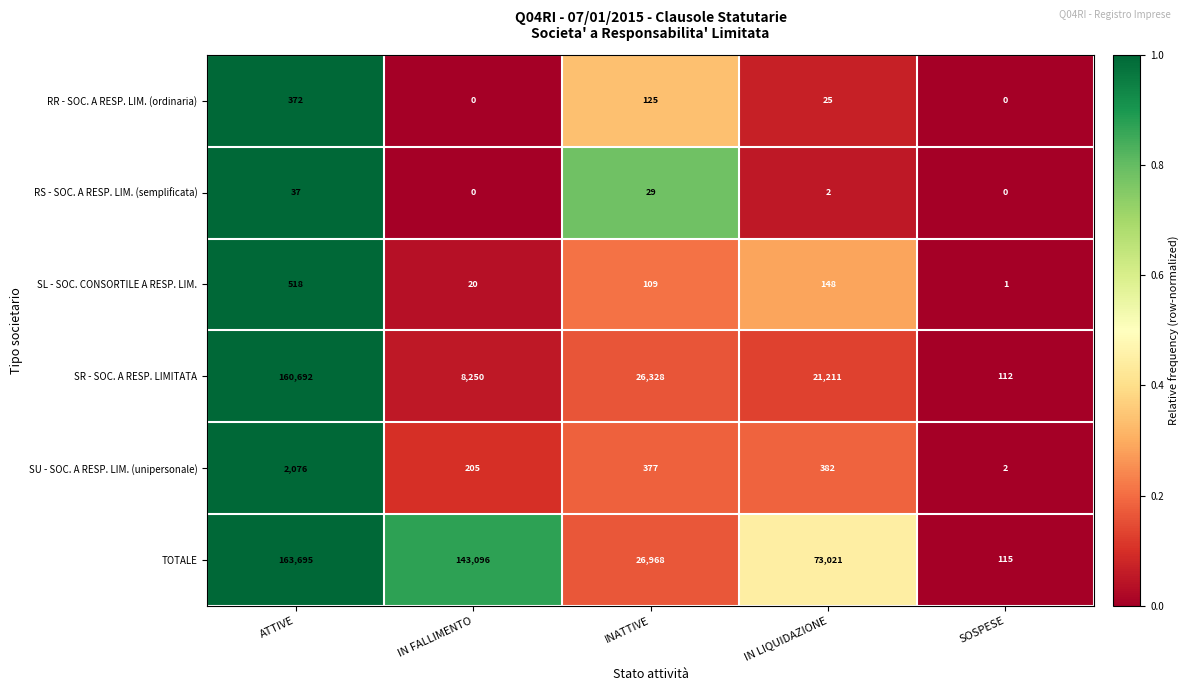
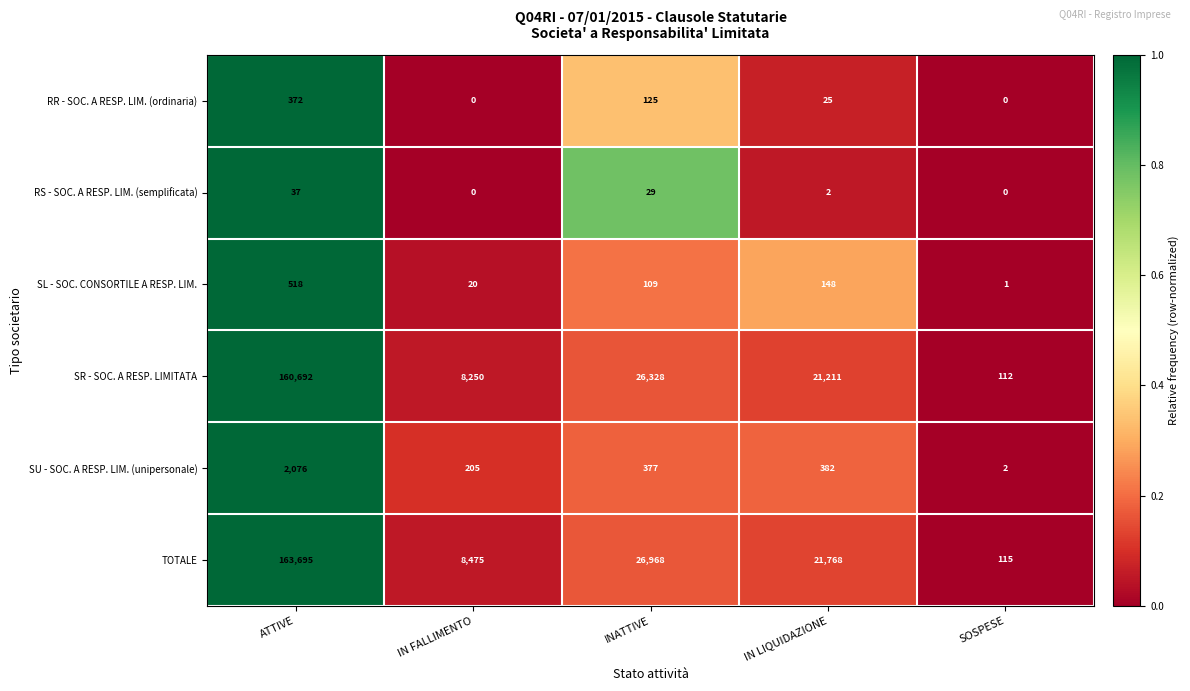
  {
    "RR - SOC. A RESP. LIM. (ordinaria)": {
      "ATTIVE": "372",
      "IN FALLIMENTO": "0",
      "INATTIVE": "125",
      "IN LIQUIDAZIONE": "25",
      "SOSPESE": "0"
    },
    "RS - SOC. A RESP. LIM. (semplificata)": {
      "ATTIVE": "37",
      "IN FALLIMENTO": "0",
      "INATTIVE": "29",
      "IN LIQUIDAZIONE": "2",
      "SOSPESE": "0"
    },
    "SL - SOC. CONSORTILE A RESP. LIM.": {
      "ATTIVE": "518",
      "IN FALLIMENTO": "20",
      "INATTIVE": "109",
      "IN LIQUIDAZIONE": "148",
      "SOSPESE": "1"
    },
    "SR - SOC. A RESP. LIMITATA": {
      "ATTIVE": "160,692",
      "IN FALLIMENTO": "8,250",
      "INATTIVE": "26,328",
      "IN LIQUIDAZIONE": "21,211",
      "SOSPESE": "112"
    },
    "SU - SOC. A RESP. LIM. (unipersonale)": {
      "ATTIVE": "2,076",
      "IN FALLIMENTO": "205",
      "INATTIVE": "377",
      "IN LIQUIDAZIONE": "382",
      "SOSPESE": "2"
    },
    "TOTALE": {
      "ATTIVE": "163,695",
-     "IN FALLIMENTO": "143,096",
+     "IN FALLIMENTO": "8,475",
      "INATTIVE": "26,968",
-     "IN LIQUIDAZIONE": "73,021",
+     "IN LIQUIDAZIONE": "21,768",
      "SOSPESE": "115"
    }
  }
